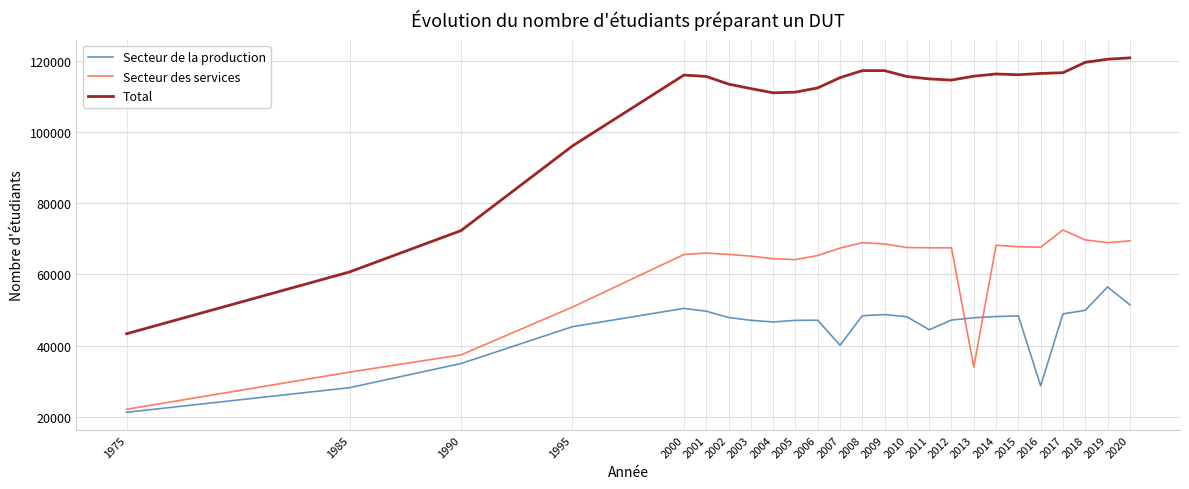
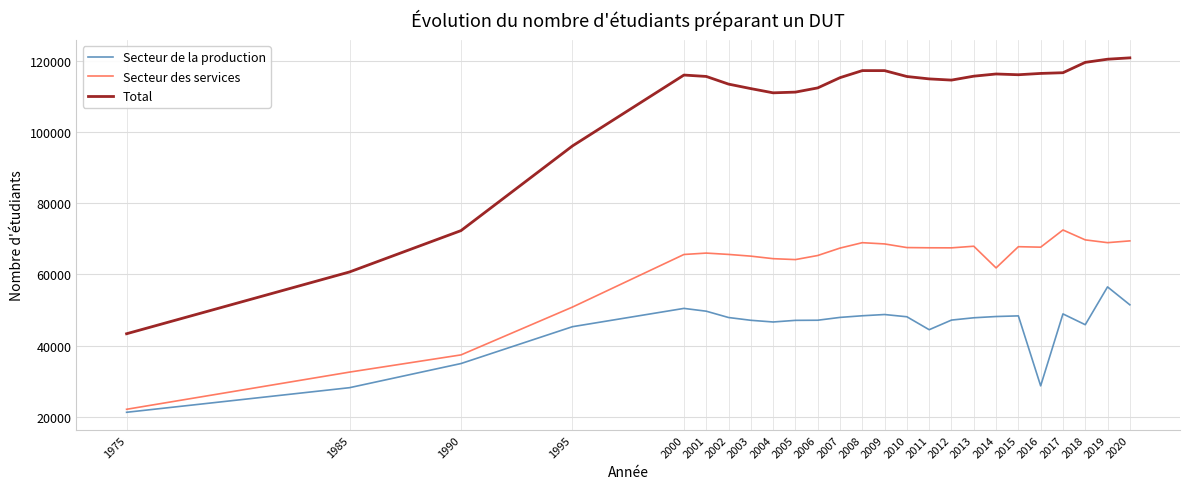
  {
    "Secteur de la production": {
      "1975": 21000,
      "1985": 28000,
      "1990": 35000,
      "1995": 45000,
      "2000": 50000,
      "2001": 50000,
      "2002": 48000,
      "2003": 47000,
      "2004": 47000,
      "2005": 47000,
      "2006": 47000,
-     "2007": 40000,
+     "2007": 48000,
      "2008": 48000,
      "2009": 49000,
      "2010": 48000,
      "2011": 44000,
      "2012": 47000,
      "2013": 48000,
      "2014": 48000,
      "2015": 48000,
      "2016": 29000,
      "2017": 49000,
-     "2018": 50000,
+     "2018": 46000,
      "2019": 57000,
      "2020": 51000
    },
    "Secteur des services": {
      "1975": 22000,
      "1985": 33000,
      "1990": 37000,
      "1995": 51000,
      "2000": 66000,
      "2001": 66000,
      "2002": 66000,
      "2003": 65000,
      "2004": 64000,
      "2005": 64000,
      "2006": 65000,
      "2007": 67000,
      "2008": 69000,
      "2009": 69000,
      "2010": 68000,
      "2011": 68000,
      "2012": 67000,
-     "2013": 34000,
-     "2014": 68000,
+     "2013": 68000,
+     "2014": 62000,
      "2015": 68000,
      "2016": 68000,
      "2017": 73000,
      "2018": 70000,
      "2019": 69000,
      "2020": 69000
    },
    "Total": {
      "1975": 43000,
      "1985": 61000,
      "1990": 72000,
      "1995": 96000,
      "2000": 116000,
      "2001": 116000,
      "2002": 114000,
      "2003": 112000,
      "2004": 111000,
      "2005": 111000,
      "2006": 112000,
      "2007": 115000,
      "2008": 117000,
      "2009": 117000,
      "2010": 116000,
      "2011": 115000,
      "2012": 115000,
      "2013": 116000,
      "2014": 116000,
      "2015": 116000,
      "2016": 117000,
      "2017": 117000,
      "2018": 120000,
      "2019": 121000,
      "2020": 121000
    }
  }
